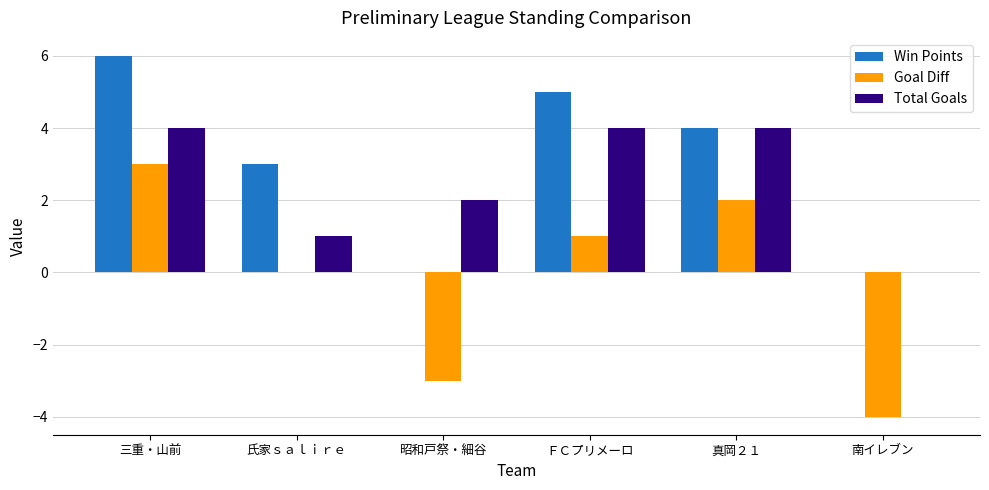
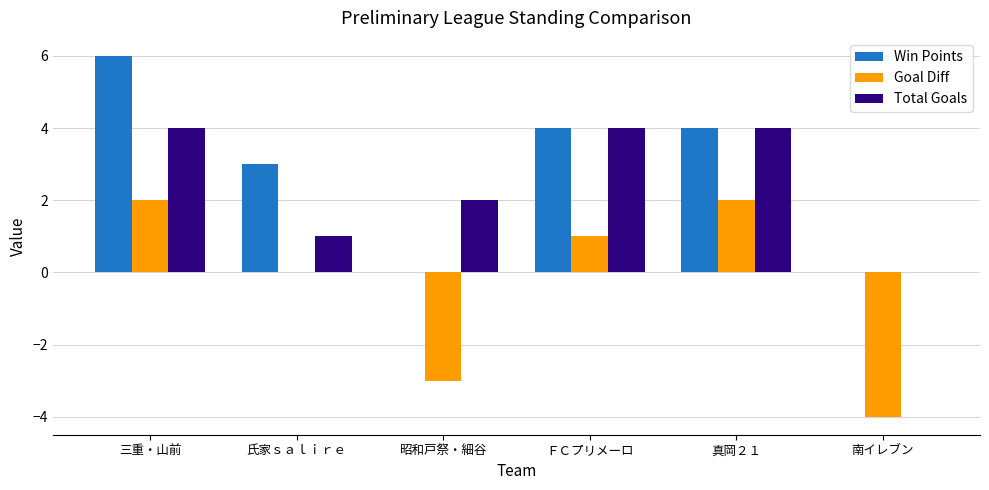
  {
    "Win Points": {
      "三重・山前": 6,
      "氏家ｓａｌｉｒｅ": 3,
      "昭和戸祭・細谷": 0,
-     "ＦＣプリメーロ": 5,
+     "ＦＣプリメーロ": 4,
      "真岡２１": 4,
      "南イレブン": 0
    },
    "Goal Diff": {
-     "三重・山前": 3,
+     "三重・山前": 2,
      "氏家ｓａｌｉｒｅ": 0,
      "昭和戸祭・細谷": -3,
      "ＦＣプリメーロ": 1,
      "真岡２１": 2,
      "南イレブン": -4
    },
    "Total Goals": {
      "三重・山前": 4,
      "氏家ｓａｌｉｒｅ": 1,
      "昭和戸祭・細谷": 2,
      "ＦＣプリメーロ": 4,
      "真岡２１": 4,
      "南イレブン": 0
    }
  }
